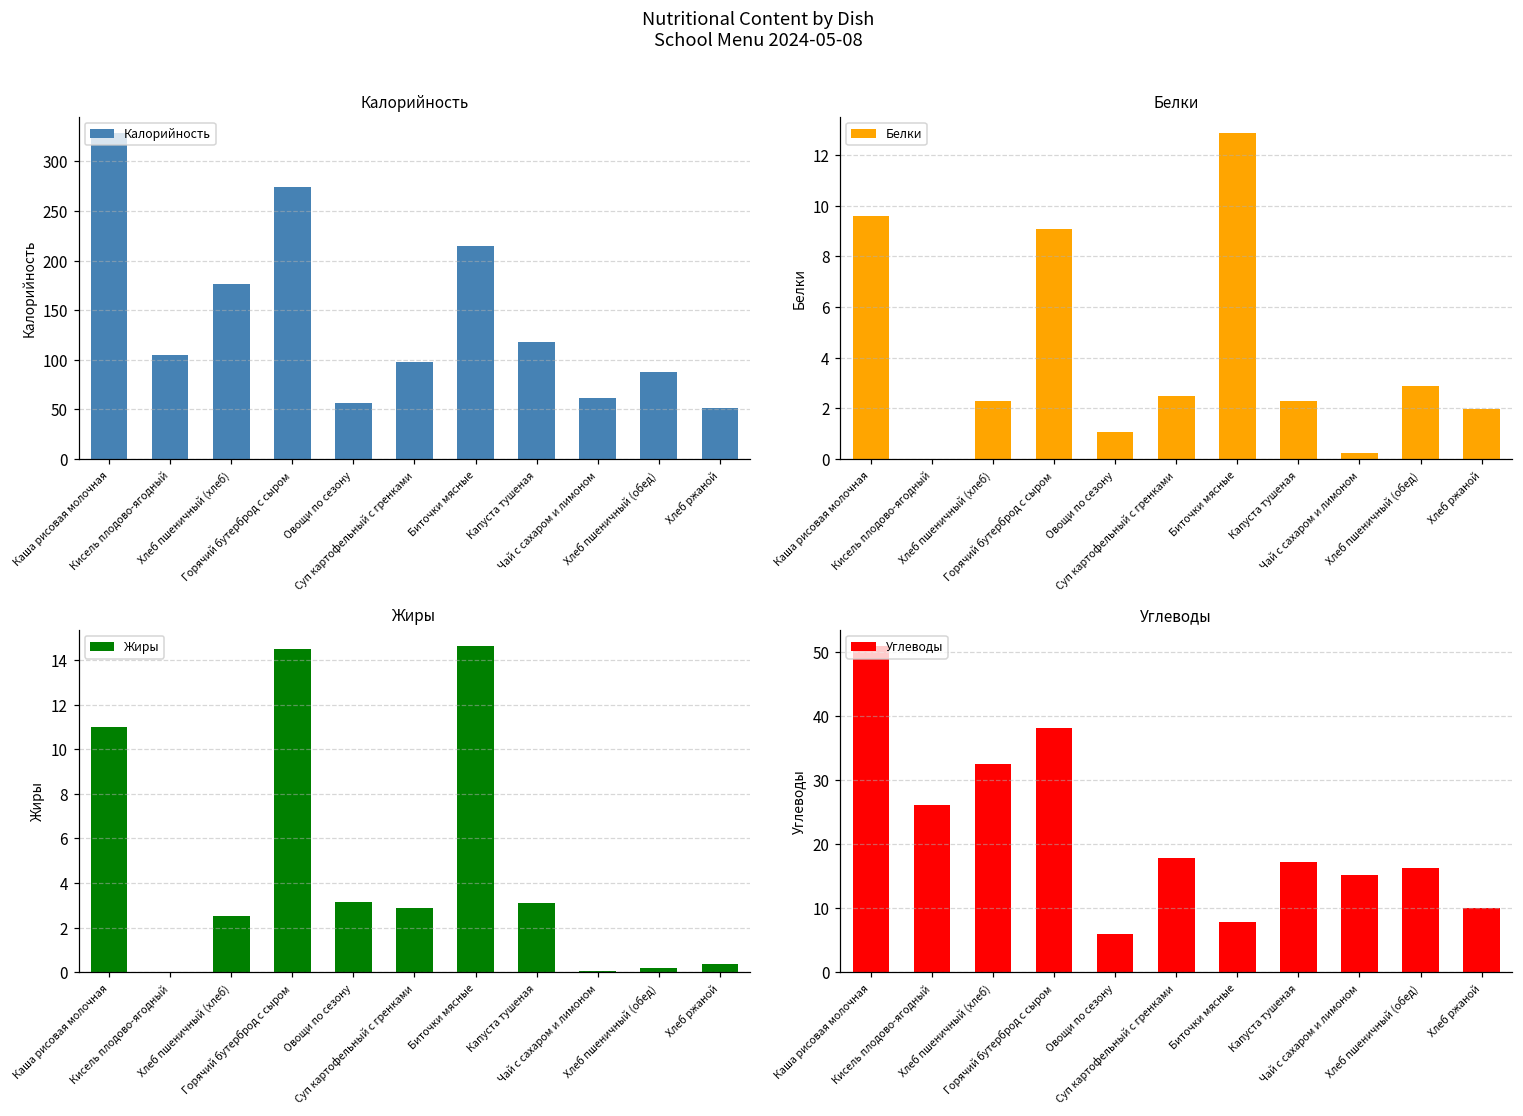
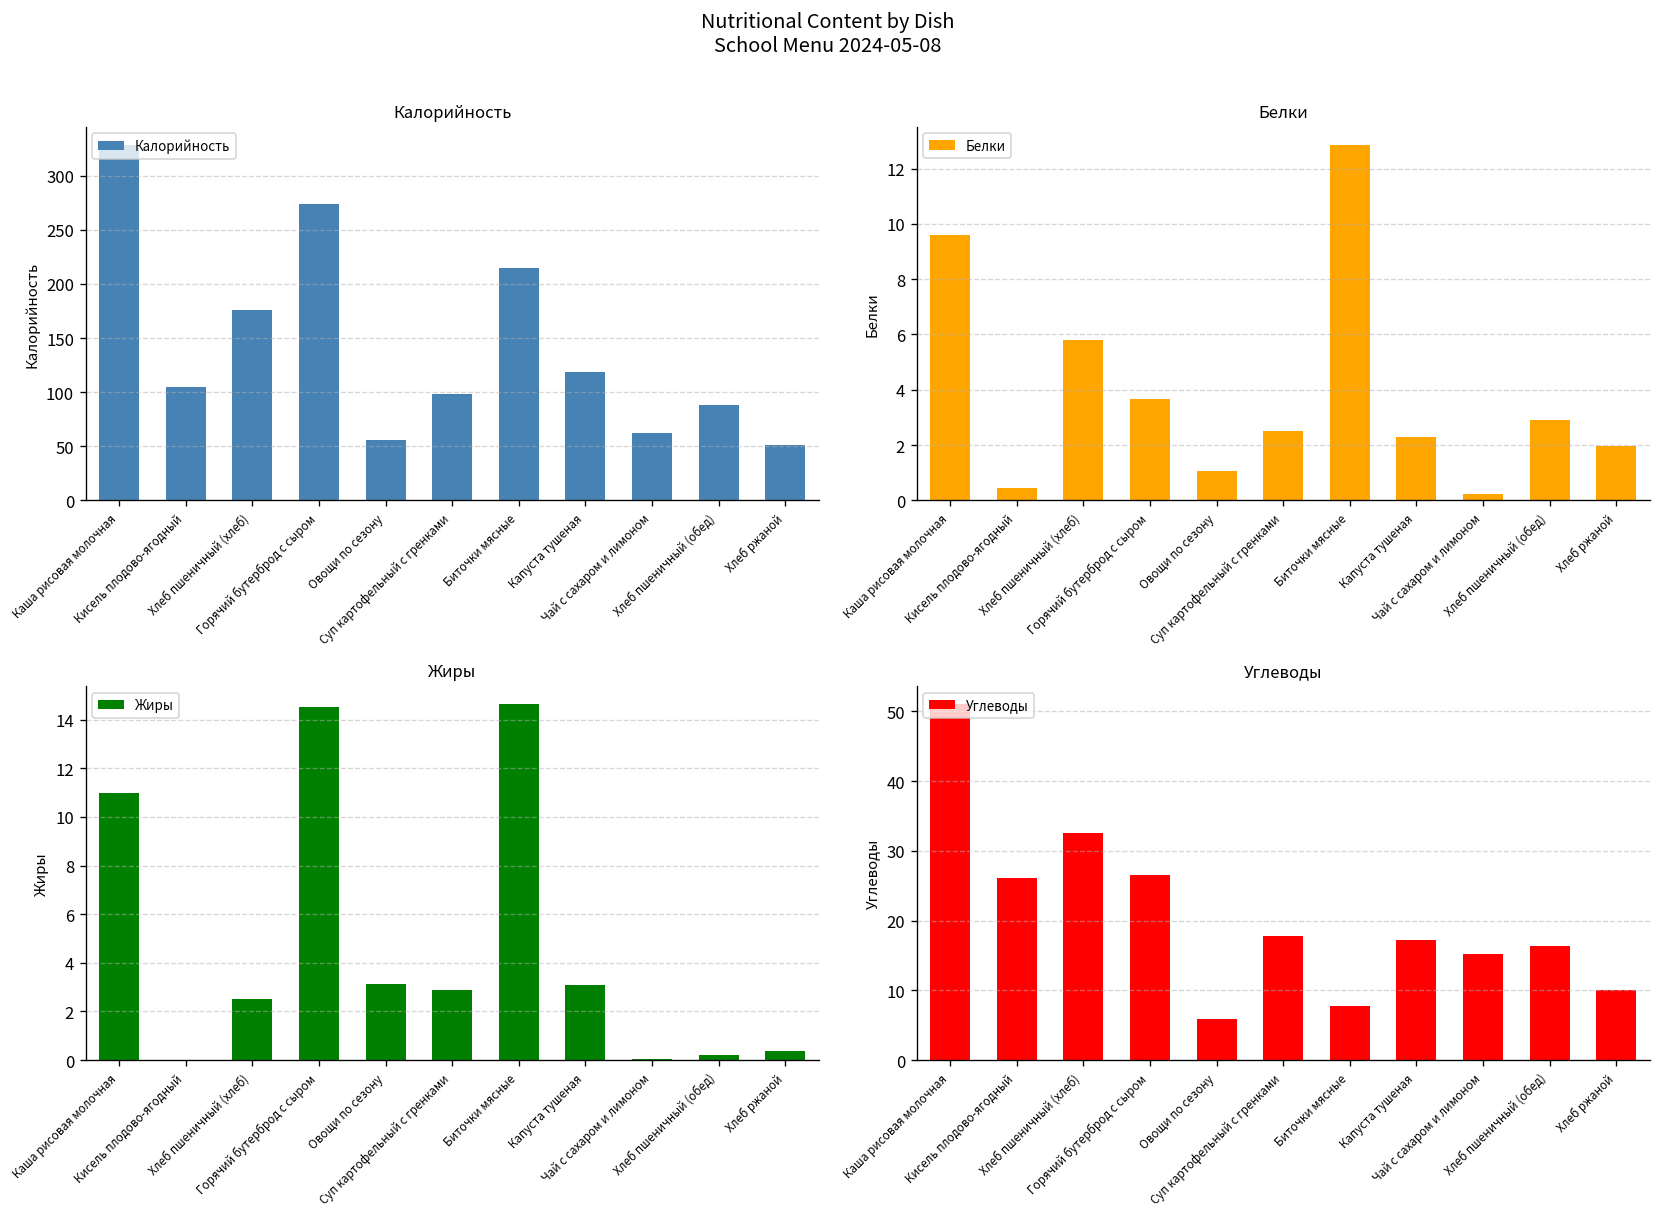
  {
    "Калорийность": {
      "Кисель плодово-ягодный": 110,
      "Хлеб пшеничный (хлеб)": 180,
      "Горячий бутерброд с сыром": 270,
      "Овощи по сезону": 60,
      "Суп картофельный с гренками": 100,
      "Биточки мясные": 210,
      "Капуста тушеная": 120,
      "Чай с сахаром и лимоном": 60,
      "Хлеб пшеничный (обед)": 90,
      "Хлеб ржаной": 50
    },
    "Белки": {
      "Каша рисовая молочная": 9.6,
-     "Кисель плодово-ягодный": 0.0,
-     "Хлеб пшеничный (хлеб)": 2.3,
-     "Горячий бутерброд с сыром": 9.1,
+     "Кисель плодово-ягодный": 0.5,
+     "Хлеб пшеничный (хлеб)": 5.8,
+     "Горячий бутерброд с сыром": 3.7,
      "Овощи по сезону": 1.1,
      "Суп картофельный с гренками": 2.5,
      "Биточки мясные": 12.9,
      "Капуста тушеная": 2.3,
      "Чай с сахаром и лимоном": 0.2,
      "Хлеб пшеничный (обед)": 2.9,
      "Хлеб ржаной": 2.0
    },
    "Жиры": {
      "Каша рисовая молочная": 11.0,
      "Кисель плодово-ягодный": 0.0,
      "Хлеб пшеничный (хлеб)": 2.5,
      "Горячий бутерброд с сыром": 14.5,
      "Овощи по сезону": 3.1,
      "Суп картофельный с гренками": 2.9,
      "Биточки мясные": 14.6,
      "Капуста тушеная": 3.1,
      "Хлеб пшеничный (обед)": 0.2,
      "Хлеб ржаной": 0.4
    },
    "Углеводы": {
      "Кисель плодово-ягодный": 26,
      "Хлеб пшеничный (хлеб)": 33,
-     "Горячий бутерброд с сыром": 38,
+     "Горячий бутерброд с сыром": 27,
      "Овощи по сезону": 6,
      "Суп картофельный с гренками": 18,
      "Биточки мясные": 8,
      "Капуста тушеная": 17,
      "Чай с сахаром и лимоном": 15,
      "Хлеб пшеничный (обед)": 16,
      "Хлеб ржаной": 10
    }
  }
